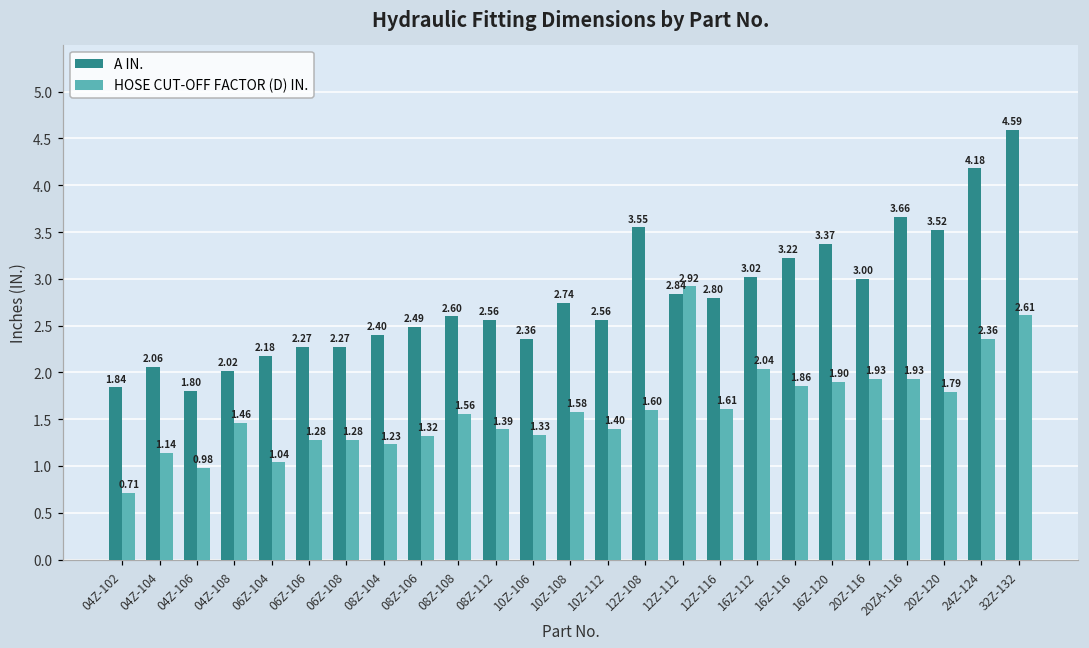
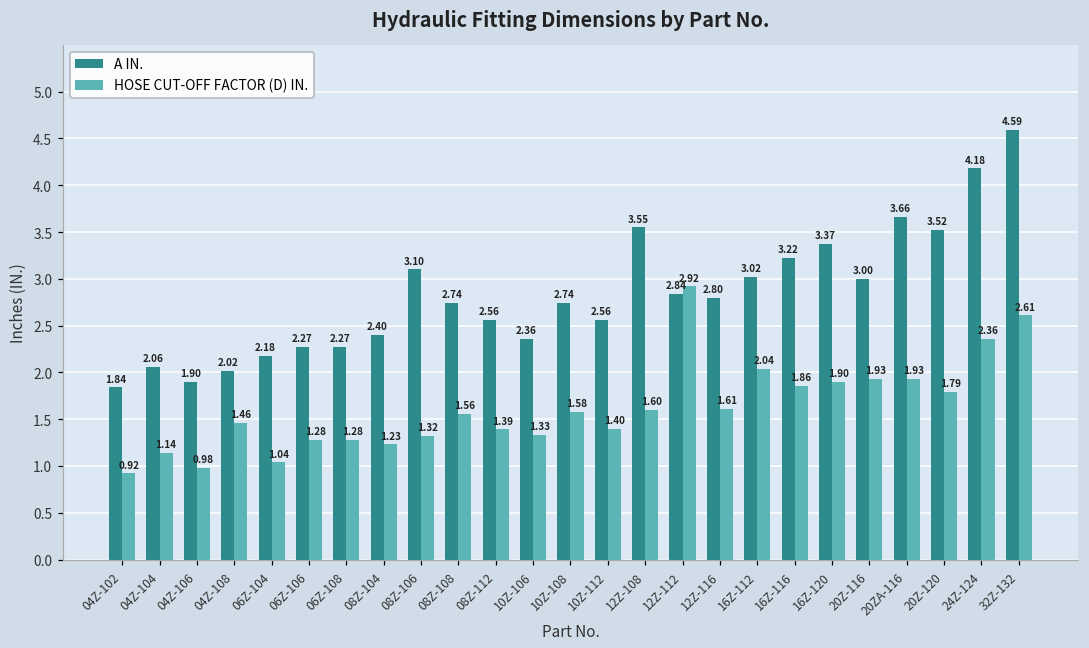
  {
    "A IN.": {
      "04Z-102": 1.84,
      "04Z-104": 2.06,
-     "04Z-106": 1.80,
+     "04Z-106": 1.90,
      "04Z-108": 2.02,
      "06Z-104": 2.18,
      "06Z-106": 2.27,
      "06Z-108": 2.27,
      "08Z-104": 2.40,
-     "08Z-106": 2.49,
-     "08Z-108": 2.60,
+     "08Z-106": 3.10,
+     "08Z-108": 2.74,
      "08Z-112": 2.56,
      "10Z-106": 2.36,
      "10Z-108": 2.74,
      "10Z-112": 2.56,
      "12Z-108": 3.55,
      "12Z-112": 2.84,
      "12Z-116": 2.80,
      "16Z-112": 3.02,
      "16Z-116": 3.22,
      "16Z-120": 3.37,
      "20Z-116": 3.00,
      "20ZA-116": 3.66,
      "20Z-120": 3.52,
      "24Z-124": 4.18,
      "32Z-132": 4.59
    },
    "HOSE CUT-OFF FACTOR (D) IN.": {
-     "04Z-102": 0.71,
+     "04Z-102": 0.92,
      "04Z-104": 1.14,
      "04Z-106": 0.98,
      "04Z-108": 1.46,
      "06Z-104": 1.04,
      "06Z-106": 1.28,
      "06Z-108": 1.28,
      "08Z-104": 1.23,
      "08Z-106": 1.32,
      "08Z-108": 1.56,
      "08Z-112": 1.39,
      "10Z-106": 1.33,
      "10Z-108": 1.58,
      "10Z-112": 1.40,
      "12Z-108": 1.60,
      "12Z-112": 2.92,
      "12Z-116": 1.61,
      "16Z-112": 2.04,
      "16Z-116": 1.86,
      "16Z-120": 1.90,
      "20Z-116": 1.93,
      "20ZA-116": 1.93,
      "20Z-120": 1.79,
      "24Z-124": 2.36,
      "32Z-132": 2.61
    }
  }
